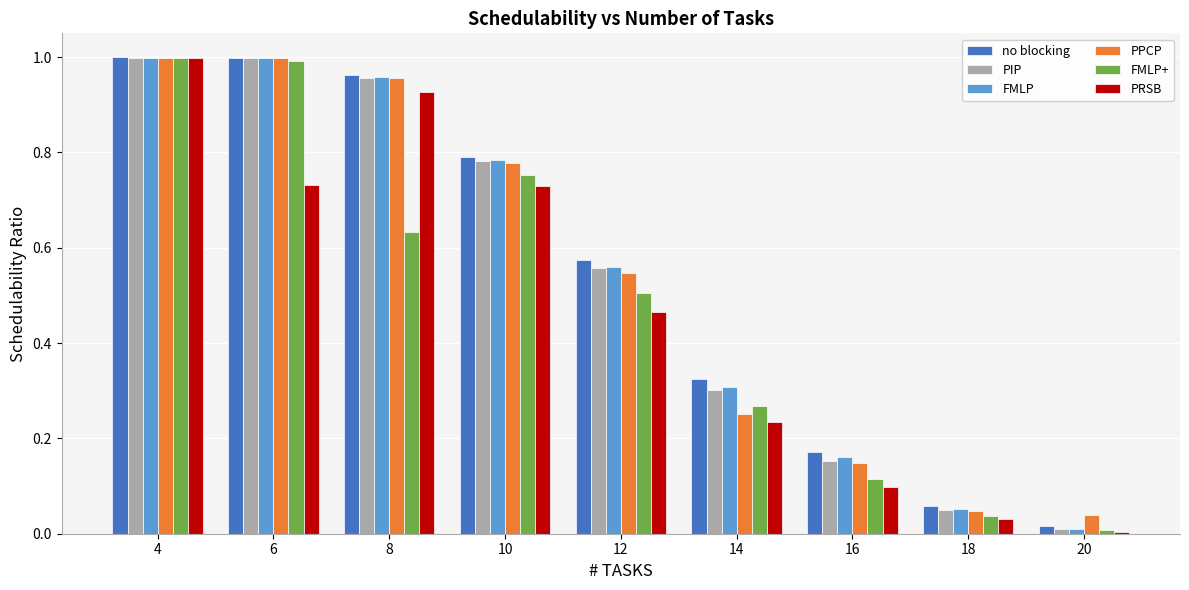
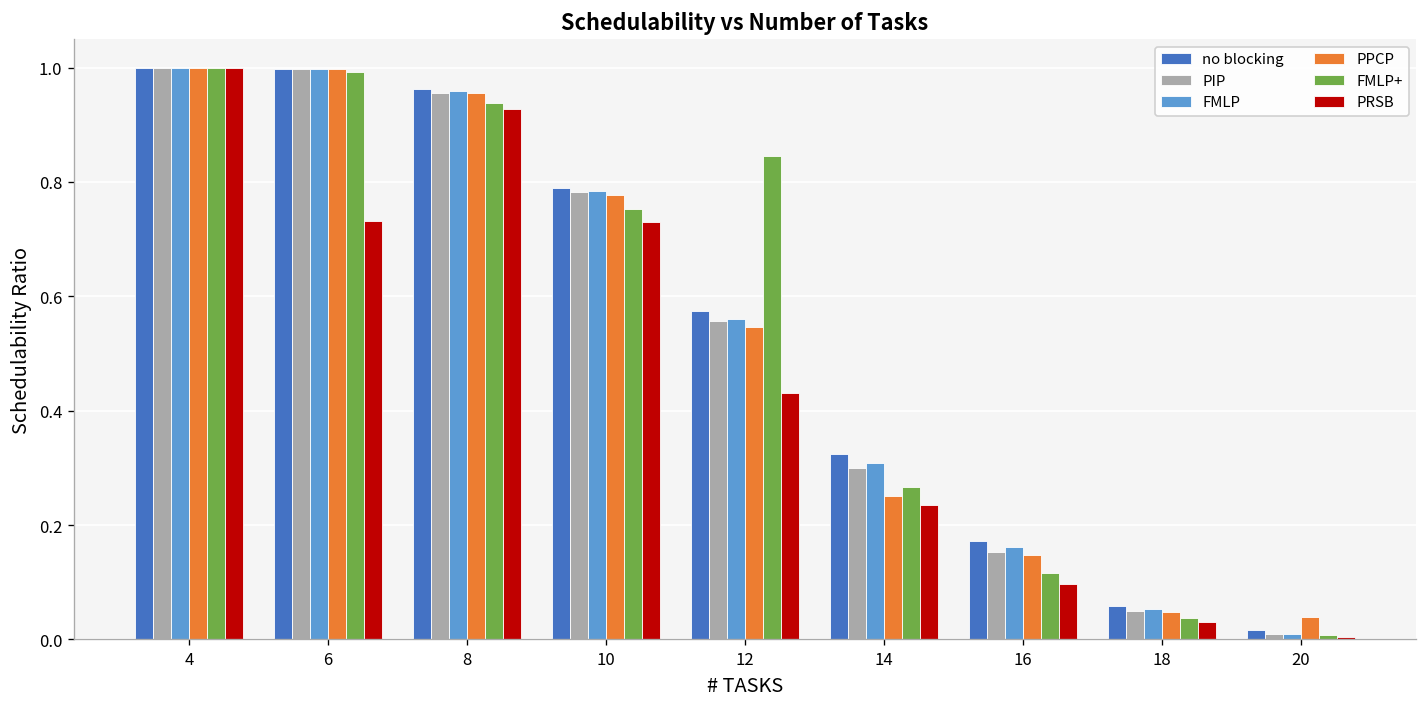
  {
    "PIP": {
      "4": 1.00,
      "6": 1.00,
      "8": 0.96,
      "10": 0.78,
      "12": 0.56,
      "14": 0.30,
      "16": 0.15,
      "18": 0.05,
      "20": 0.01
    },
    "PPCP": {
      "4": 1.00,
      "6": 1.00,
      "8": 0.96,
      "10": 0.78,
      "12": 0.55,
      "14": 0.25,
      "16": 0.15,
      "18": 0.05,
      "20": 0.04
    },
    "FMLP+": {
      "4": 1.00,
      "6": 0.99,
-     "8": 0.63,
+     "8": 0.94,
      "10": 0.75,
-     "12": 0.51,
+     "12": 0.85,
      "14": 0.27,
      "16": 0.12,
      "18": 0.04,
      "20": 0.01
    },
    "PRSB": {
      "4": 1.00,
      "6": 0.73,
      "8": 0.93,
      "10": 0.73,
-     "12": 0.47,
+     "12": 0.43,
      "14": 0.23,
      "16": 0.10,
      "18": 0.03
    }
  }
